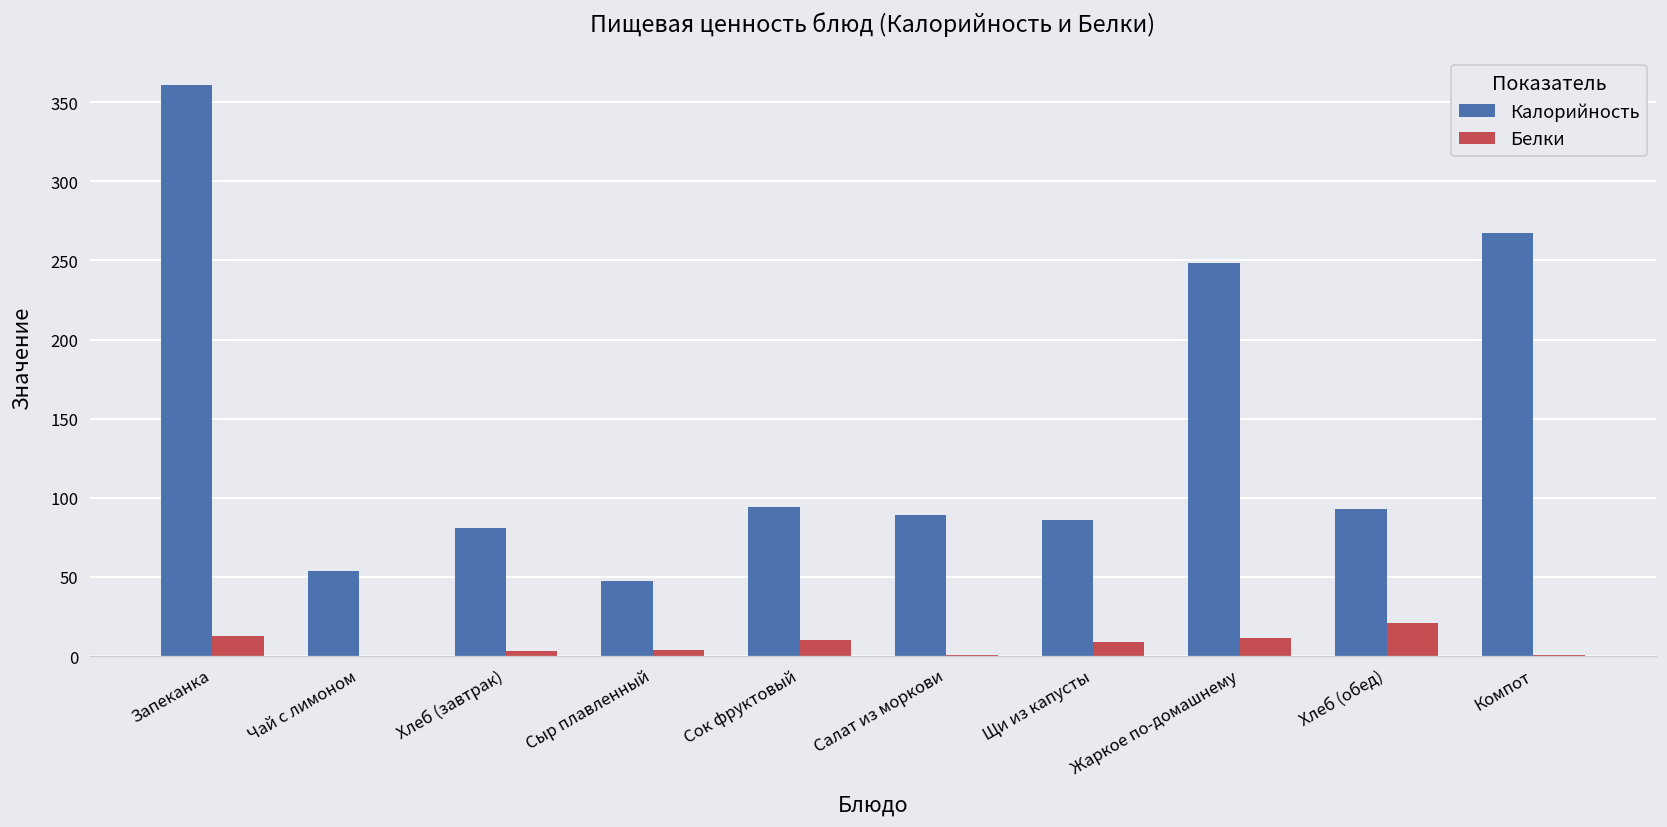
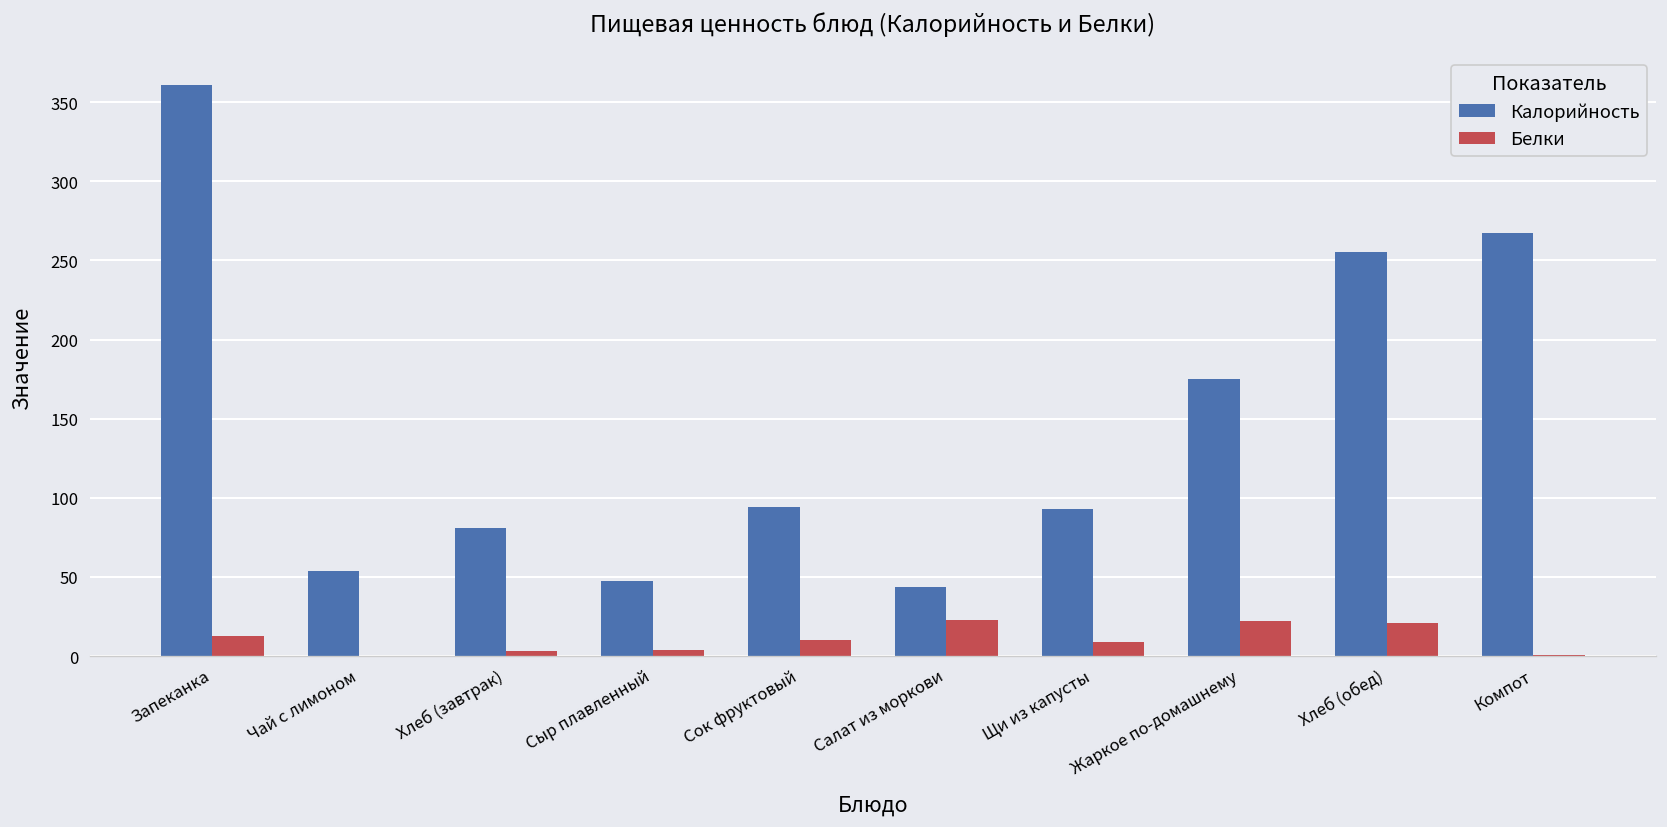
  {
    "Калорийность": {
      "Запеканка": 361,
      "Чай с лимоном": 54,
      "Хлеб (завтрак)": 81,
      "Сыр плавленный": 47,
      "Сок фруктовый": 94,
-     "Салат из моркови": 89,
-     "Щи из капусты": 86,
-     "Жаркое по-домашнему": 249,
-     "Хлеб (обед)": 93,
+     "Салат из моркови": 44,
+     "Щи из капусты": 93,
+     "Жаркое по-домашнему": 175,
+     "Хлеб (обед)": 255,
      "Компот": 267
    },
    "Белки": {
      "Запеканка": 12,
      "Хлеб (завтрак)": 3,
      "Сыр плавленный": 4,
      "Сок фруктовый": 10,
-     "Салат из моркови": 1,
+     "Салат из моркови": 23,
      "Щи из капусты": 9,
-     "Жаркое по-домашнему": 12,
+     "Жаркое по-домашнему": 22,
      "Хлеб (обед)": 21
    }
  }
